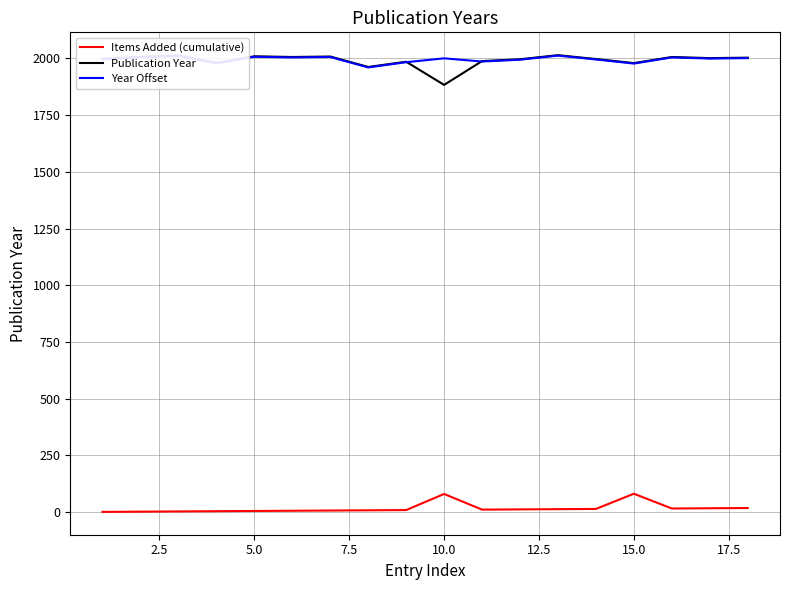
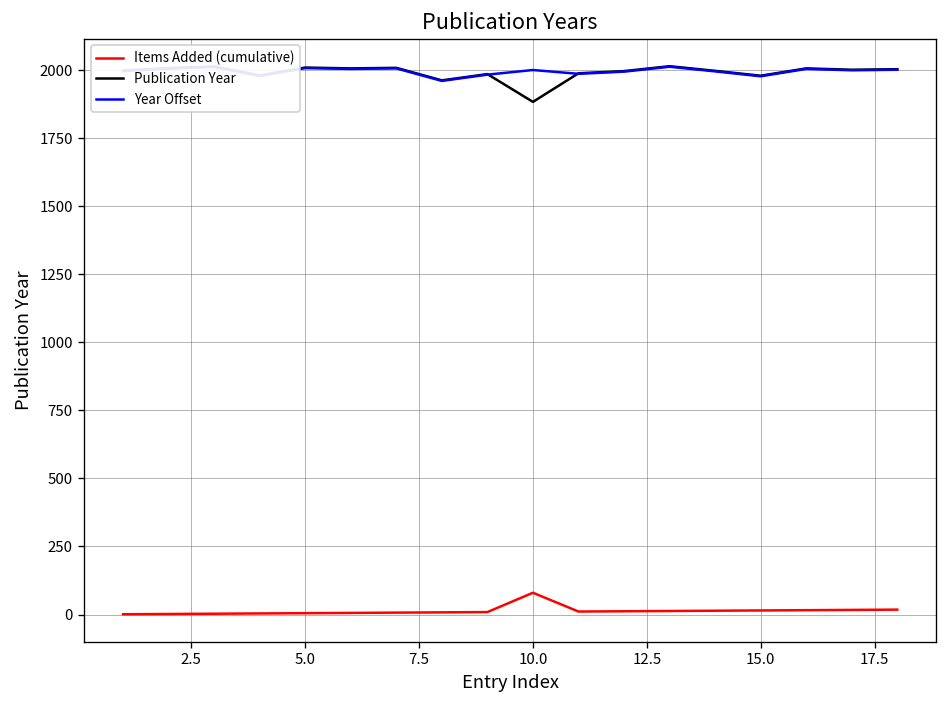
  {
    "Items Added (cumulative)": {
      "5.0": 10,
      "10.0": 80,
-     "15.0": 80
+     "15.0": 20
    },
    "Publication Year": {
      "10.0": 1880
    },
    "Year Offset": {
      "10.0": 2000
    }
  }
